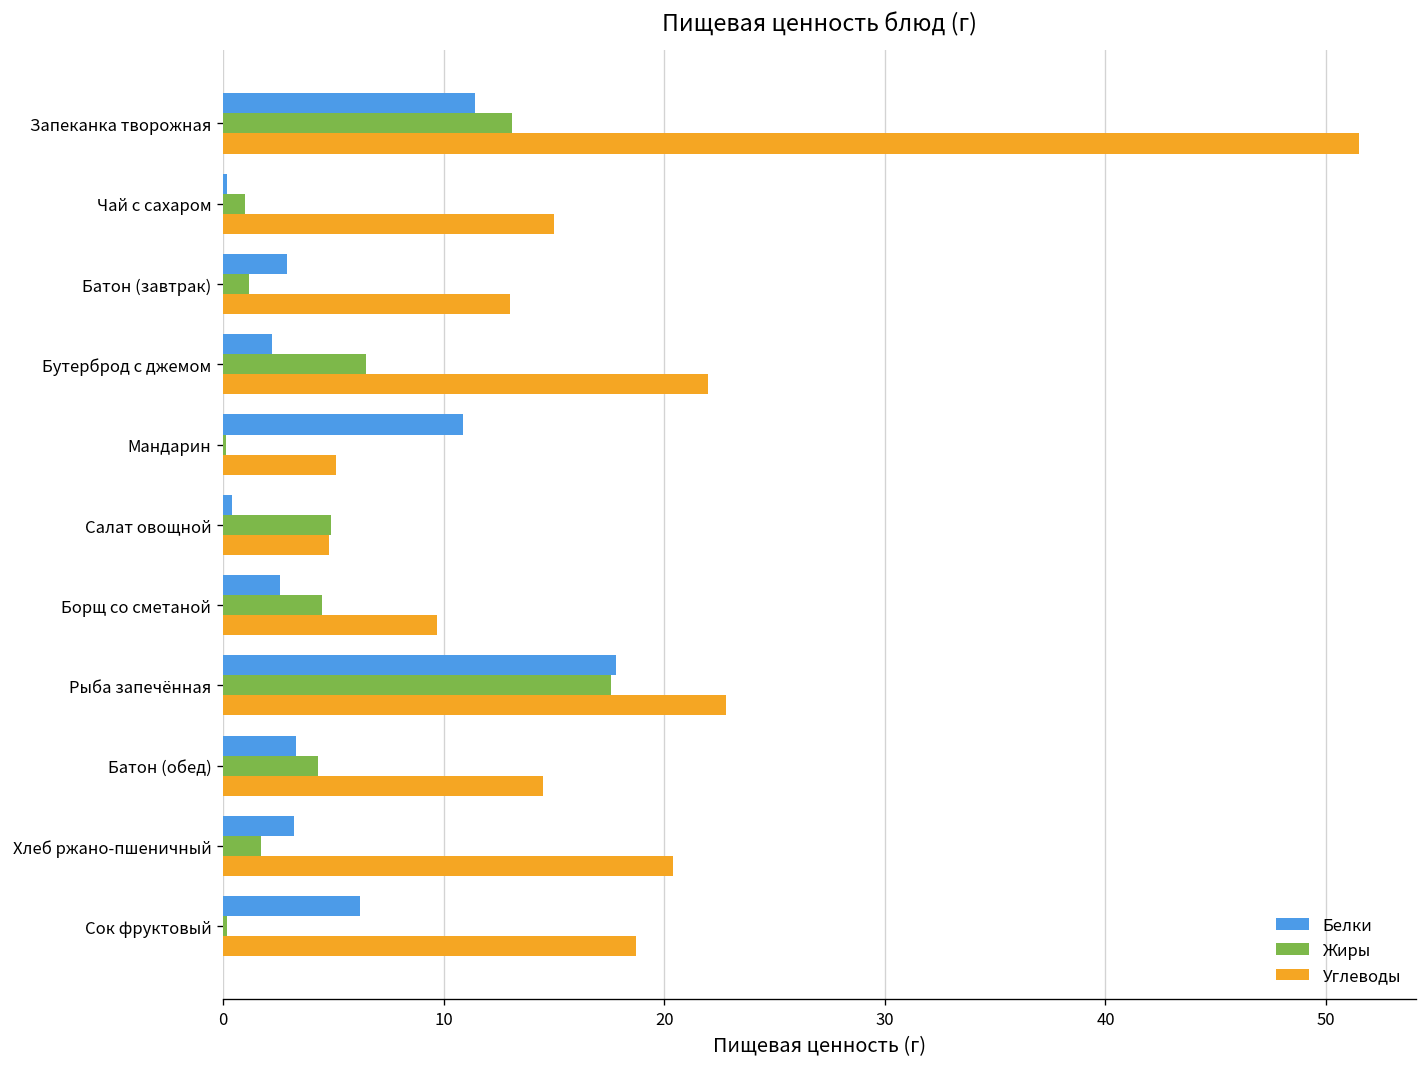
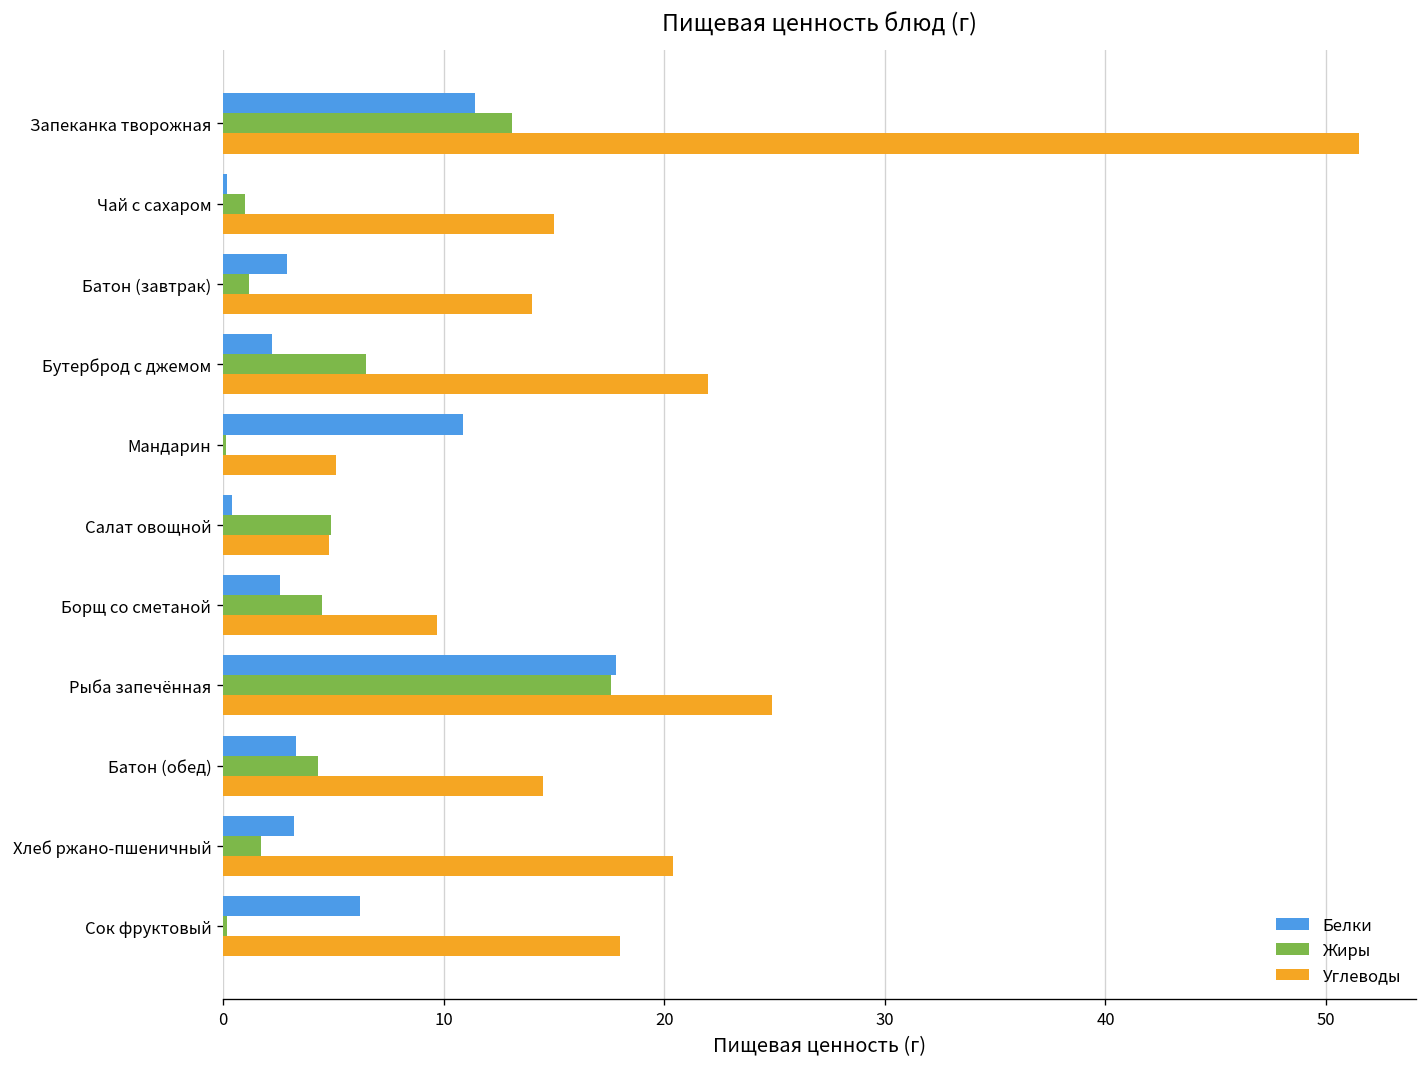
  {
    "Белки": {
      "Запеканка творожная": 11.4,
      "Чай с сахаром": 0.2,
      "Батон (завтрак)": 2.9,
      "Бутерброд с джемом": 2.2,
      "Мандарин": 10.9,
      "Салат овощной": 0.4,
      "Борщ со сметаной": 2.6,
      "Рыба запечённая": 17.8,
      "Батон (обед)": 3.3,
      "Хлеб ржано-пшеничный": 3.2,
      "Сок фруктовый": 6.2
    },
    "Жиры": {
      "Запеканка творожная": 13.1,
      "Чай с сахаром": 1.0,
      "Батон (завтрак)": 1.2,
      "Бутерброд с джемом": 6.5,
      "Салат овощной": 4.9,
      "Борщ со сметаной": 4.5,
      "Рыба запечённая": 17.6,
      "Батон (обед)": 4.3,
      "Хлеб ржано-пшеничный": 1.7,
      "Сок фруктовый": 0.2
    },
    "Углеводы": {
      "Запеканка творожная": 51.5,
      "Чай с сахаром": 15.0,
-     "Батон (завтрак)": 13,
+     "Батон (завтрак)": 14,
      "Бутерброд с джемом": 22.0,
      "Мандарин": 5.1,
      "Салат овощной": 4.8,
      "Борщ со сметаной": 9.7,
-     "Рыба запечённая": 22.8,
+     "Рыба запечённая": 24.9,
      "Батон (обед)": 14.5,
      "Хлеб ржано-пшеничный": 20.4,
-     "Сок фруктовый": 18.7
+     "Сок фруктовый": 18.0
    }
  }
